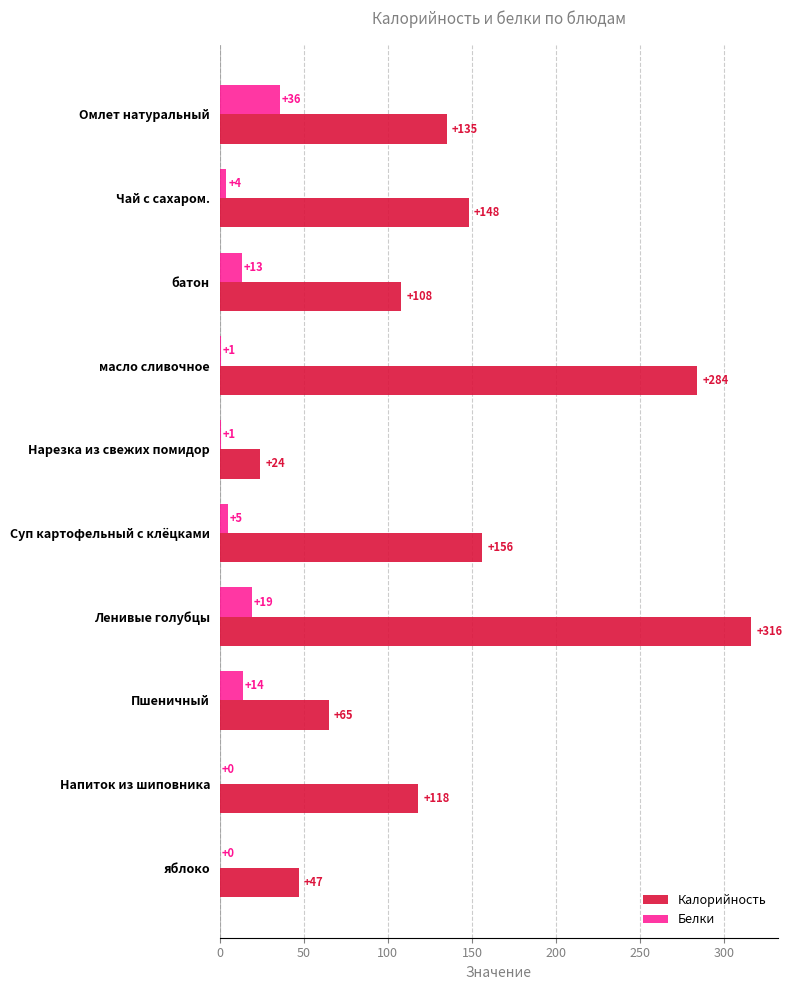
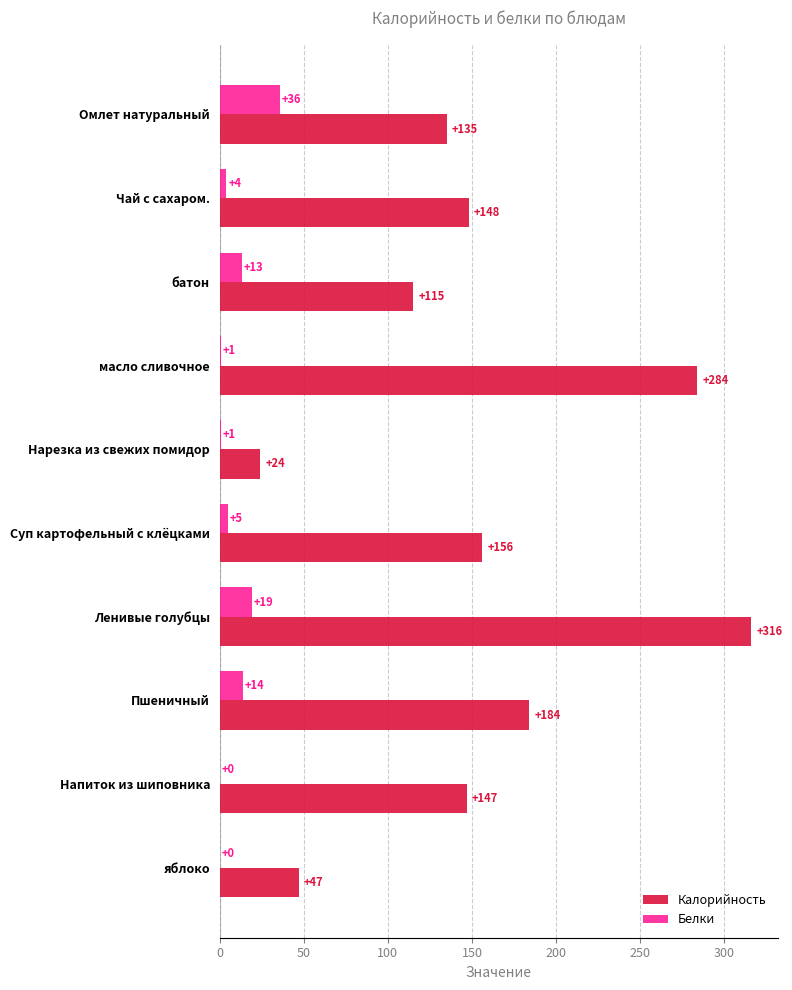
  {
    "Калорийность": {
      "Омлет натуральный": "+135",
      "Чай с сахаром.": "+148",
-     "батон": "+108",
+     "батон": "+115",
      "масло сливочное": "+284",
      "Нарезка из свежих помидор": "+24",
      "Суп картофельный с клёцками": "+156",
      "Ленивые голубцы": "+316",
-     "Пшеничный": "+65",
-     "Напиток из шиповника": "+118",
+     "Пшеничный": "+184",
+     "Напиток из шиповника": "+147",
      "яблоко": "+47"
    },
    "Белки": {
      "Омлет натуральный": "+36",
      "Чай с сахаром.": "+4",
      "батон": "+13",
      "масло сливочное": "+1",
      "Нарезка из свежих помидор": "+1",
      "Суп картофельный с клёцками": "+5",
      "Ленивые голубцы": "+19",
      "Пшеничный": "+14",
      "Напиток из шиповника": "+0",
      "яблоко": "+0"
    }
  }
